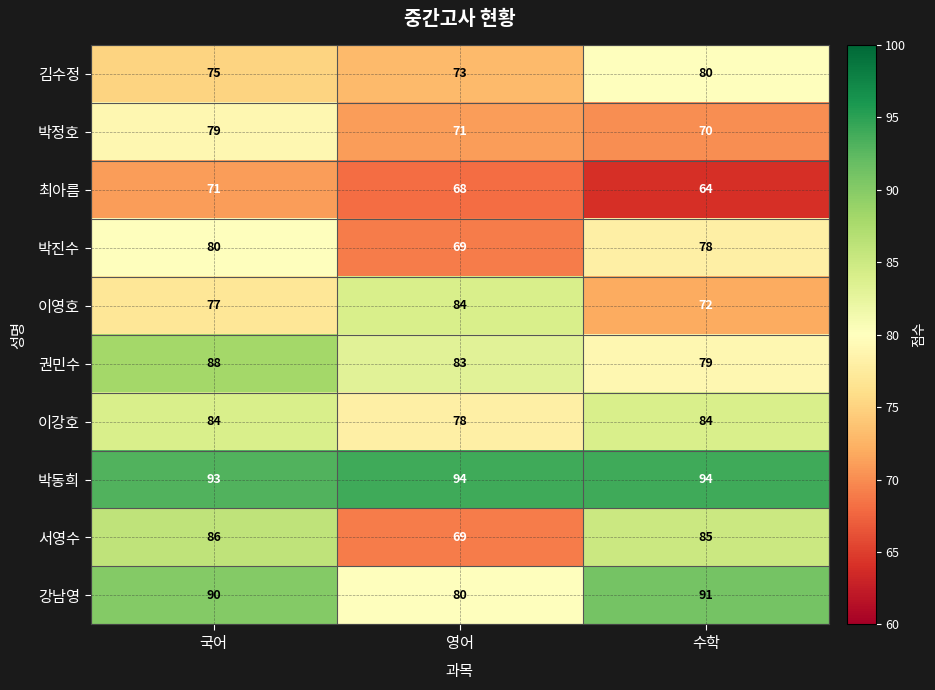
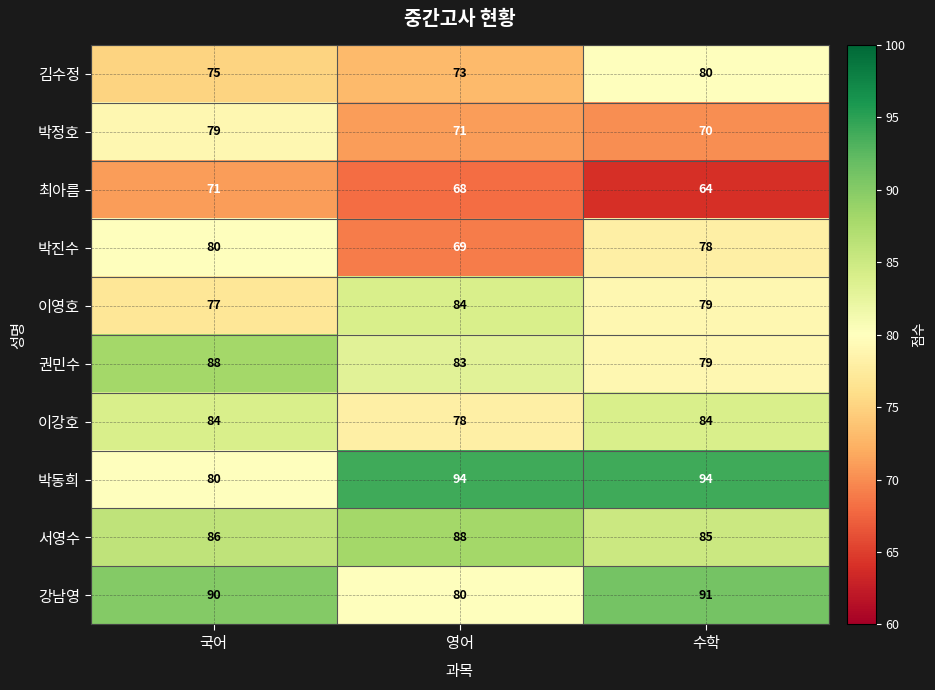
  {
    "김수정": {
      "국어": 75,
      "영어": 73,
      "수학": 80
    },
    "박정호": {
      "국어": 79,
      "영어": 71,
      "수학": 70
    },
    "최아름": {
      "국어": 71,
      "영어": 68,
      "수학": 64
    },
    "박진수": {
      "국어": 80,
      "영어": 69,
      "수학": 78
    },
    "이영호": {
      "국어": 77,
      "영어": 84,
-     "수학": 72
+     "수학": 79
    },
    "권민수": {
      "국어": 88,
      "영어": 83,
      "수학": 79
    },
    "이강호": {
      "국어": 84,
      "영어": 78,
      "수학": 84
    },
    "박동희": {
-     "국어": 93,
+     "국어": 80,
      "영어": 94,
      "수학": 94
    },
    "서영수": {
      "국어": 86,
-     "영어": 69,
+     "영어": 88,
      "수학": 85
    },
    "강남영": {
      "국어": 90,
      "영어": 80,
      "수학": 91
    }
  }
